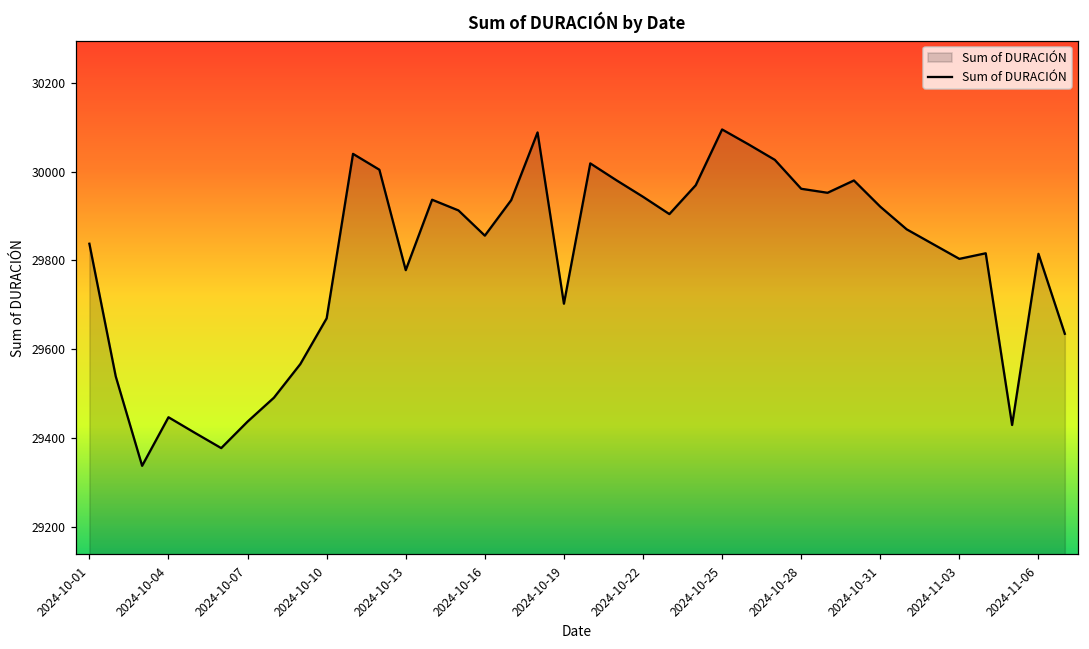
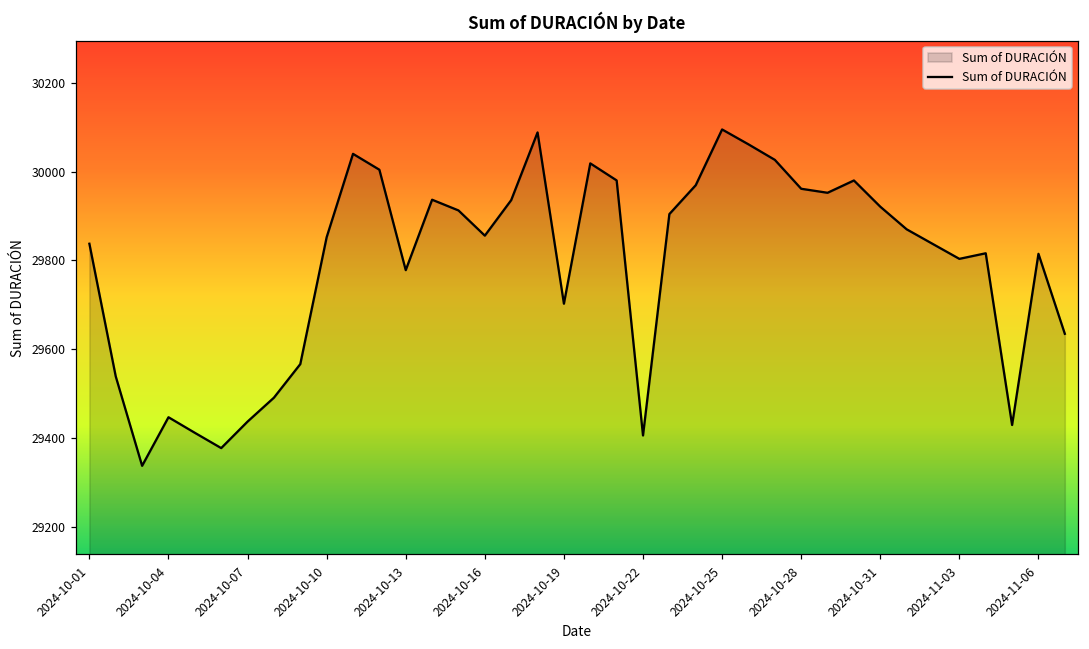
  {
    "2024-10-01": 29840,
    "2024-10-04": 29450,
    "2024-10-07": 29440,
-   "2024-10-10": 29670,
+   "2024-10-10": 29850,
    "2024-10-13": 29780,
    "2024-10-16": 29860,
    "2024-10-19": 29700,
-   "2024-10-22": 29940,
+   "2024-10-22": 29410,
    "2024-10-25": 30100,
    "2024-10-28": 29960,
    "2024-10-31": 29920,
    "2024-11-03": 29800,
    "2024-11-06": 29820
  }
